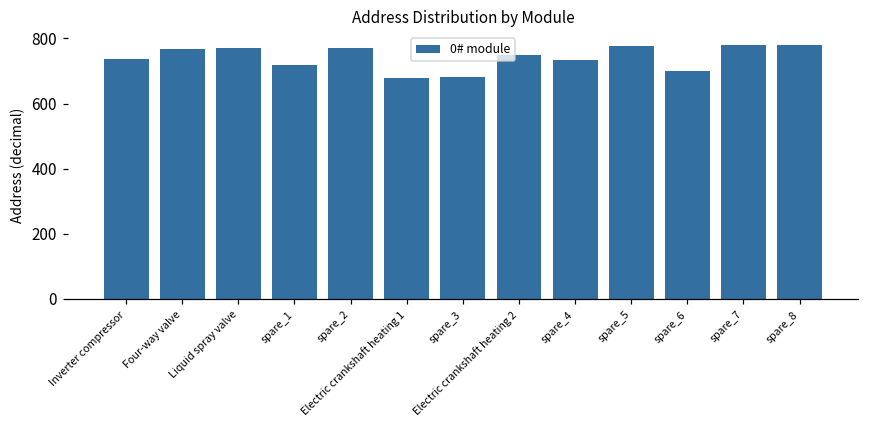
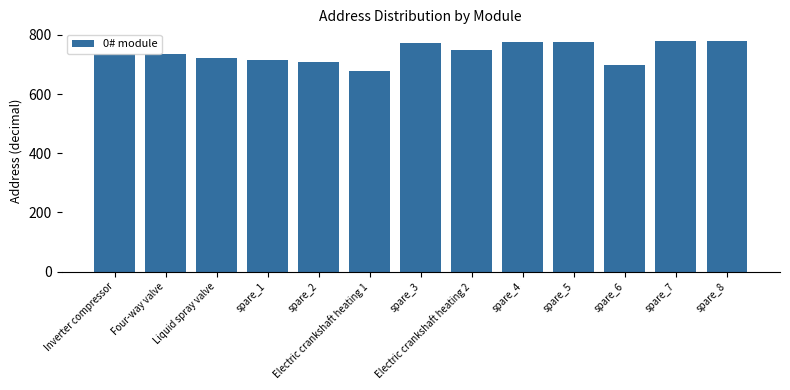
  {
    "Inverter compressor": 740,
-   "Four-way valve": 770,
-   "Liquid spray valve": 770,
+   "Four-way valve": 730,
+   "Liquid spray valve": 720,
    "spare_1": 720,
-   "spare_2": 770,
+   "spare_2": 710,
    "Electric crankshaft heating 1": 680,
-   "spare_3": 680,
+   "spare_3": 770,
    "Electric crankshaft heating 2": 750,
-   "spare_4": 730,
+   "spare_4": 780,
    "spare_5": 780,
    "spare_6": 700,
    "spare_7": 780,
    "spare_8": 780
  }
